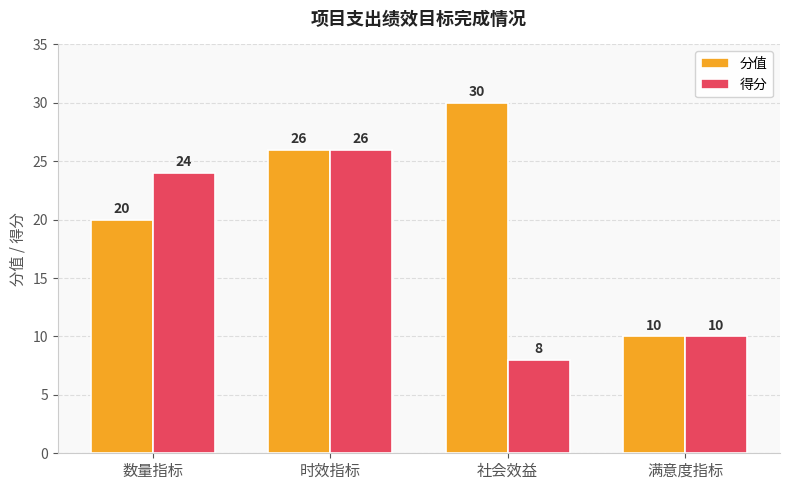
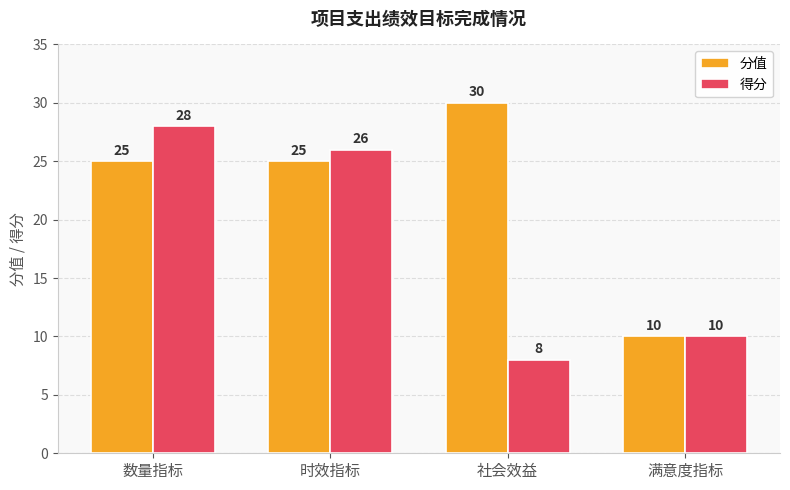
  {
    "分值": {
-     "数量指标": 20,
-     "时效指标": 26,
+     "数量指标": 25,
+     "时效指标": 25,
      "社会效益": 30,
      "满意度指标": 10
    },
    "得分": {
-     "数量指标": 24,
+     "数量指标": 28,
      "时效指标": 26,
      "社会效益": 8,
      "满意度指标": 10
    }
  }
